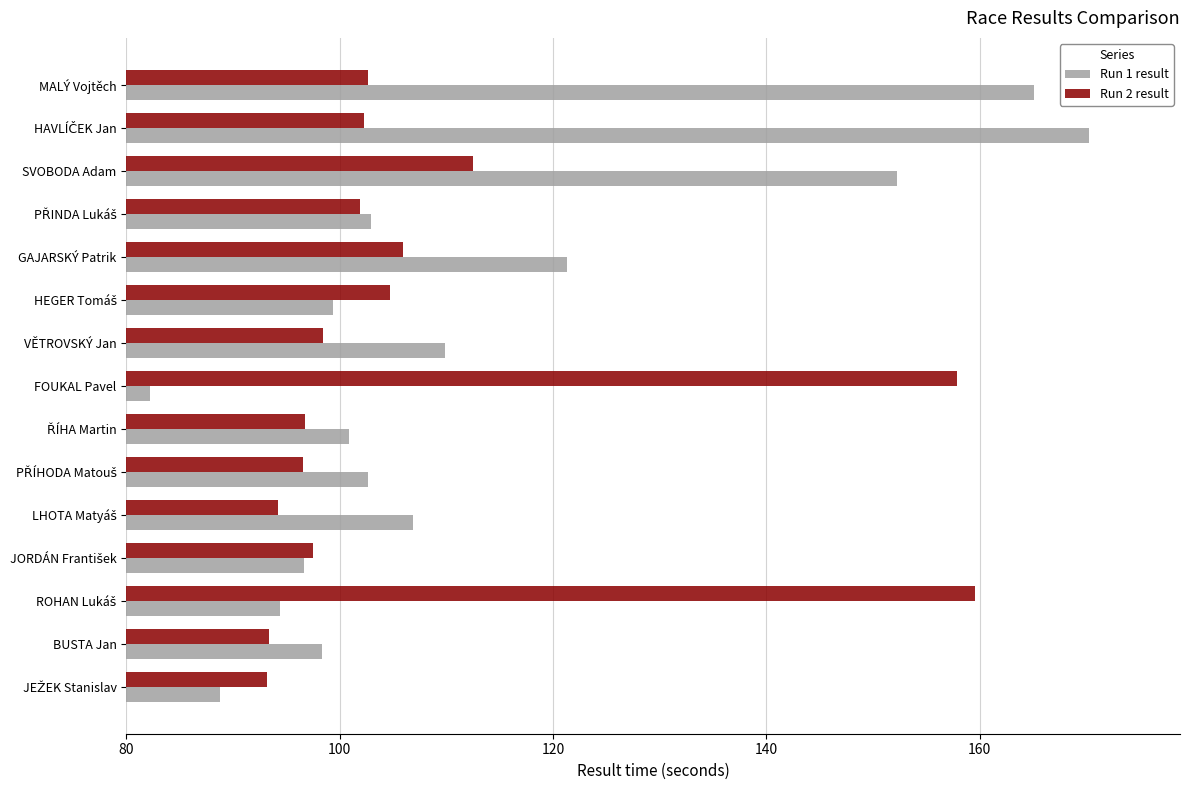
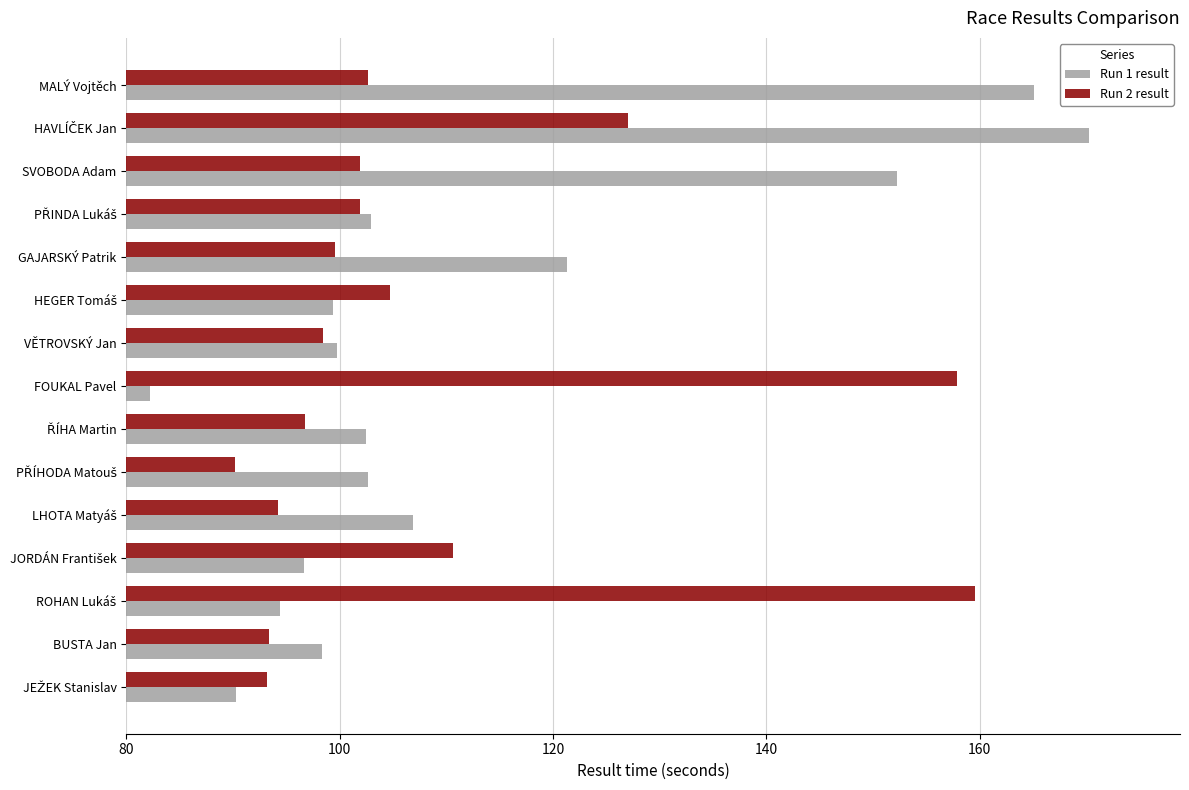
  {
    "Run 1 result": {
      "MALÝ Vojtěch": 165.1,
      "HAVLÍČEK Jan": 170.3,
      "SVOBODA Adam": 152.3,
      "PŘINDA Lukáš": 103.0,
      "GAJARSKÝ Patrik": 121.3,
      "HEGER Tomáš": 99.4,
-     "VĚTROVSKÝ Jan": 109.9,
+     "VĚTROVSKÝ Jan": 99.8,
      "FOUKAL Pavel": 82.2,
-     "ŘÍHA Martin": 100.9,
+     "ŘÍHA Martin": 102.5,
      "PŘÍHODA Matouš": 102.6,
      "LHOTA Matyáš": 106.8,
      "JORDÁN František": 96.7,
      "ROHAN Lukáš": 94.4,
      "BUSTA Jan": 98.3,
-     "JEŽEK Stanislav": 88.7
+     "JEŽEK Stanislav": 90.3
    },
    "Run 2 result": {
      "MALÝ Vojtěch": 102.7,
-     "HAVLÍČEK Jan": 102.2,
-     "SVOBODA Adam": 112.5,
+     "HAVLÍČEK Jan": 127.0,
+     "SVOBODA Adam": 101.9,
      "PŘINDA Lukáš": 101.9,
-     "GAJARSKÝ Patrik": 105.9,
+     "GAJARSKÝ Patrik": 99.6,
      "HEGER Tomáš": 104.7,
      "VĚTROVSKÝ Jan": 98.4,
      "FOUKAL Pavel": 157.9,
      "ŘÍHA Martin": 96.8,
-     "PŘÍHODA Matouš": 96.6,
+     "PŘÍHODA Matouš": 90.2,
      "LHOTA Matyáš": 94.2,
-     "JORDÁN František": 97.5,
+     "JORDÁN František": 110.6,
      "ROHAN Lukáš": 159.6,
      "BUSTA Jan": 93.4,
      "JEŽEK Stanislav": 93.2
    }
  }
